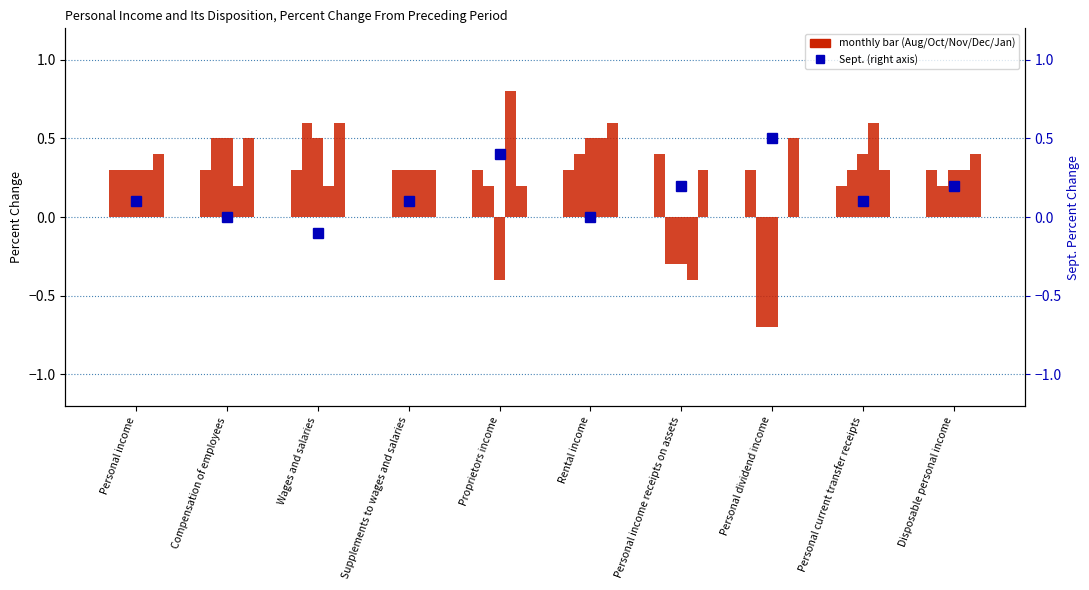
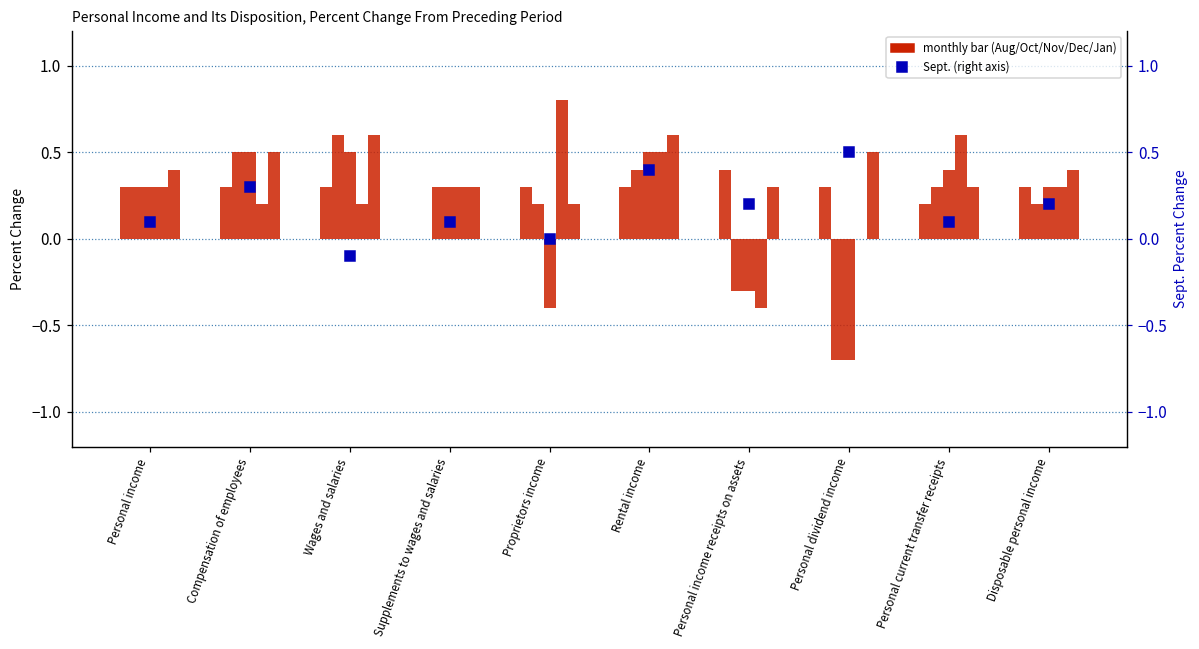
  {
    "Sept. (right axis)": {
      "Personal income": 0.1,
-     "Compensation of employees": 0.0,
+     "Compensation of employees": 0.3,
      "Wages and salaries": -0.1,
      "Supplements to wages and salaries": 0.1,
-     "Proprietors income": 0.4,
-     "Rental income": 0.0,
+     "Proprietors income": 0.0,
+     "Rental income": 0.4,
      "Personal income receipts on assets": 0.2,
      "Personal dividend income": 0.5,
      "Personal current transfer receipts": 0.1,
      "Disposable personal income": 0.2
    }
  }
